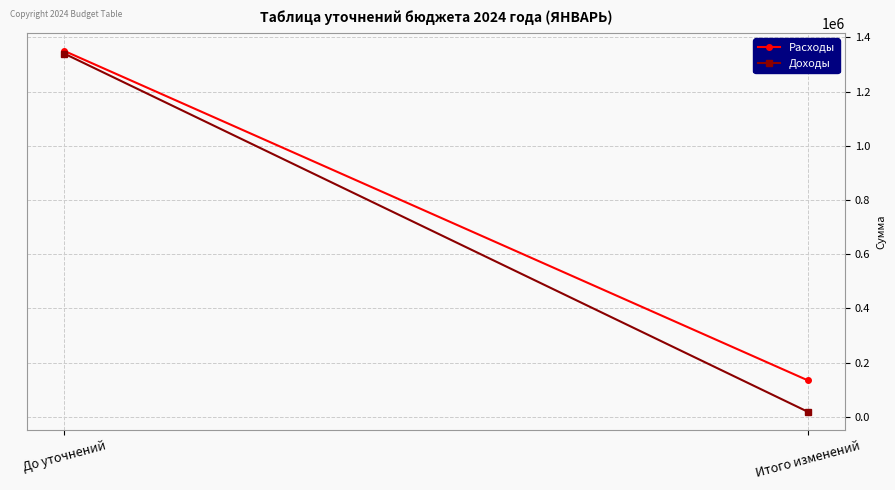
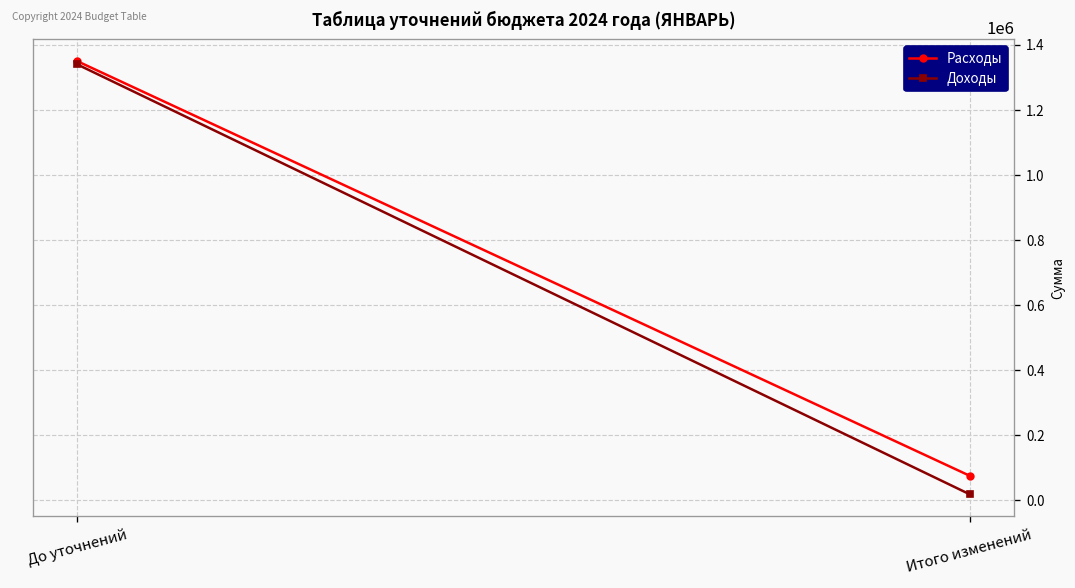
  {
    "Расходы": {
      "До уточнений": 1350000,
-     "Итого изменений": 130000
+     "Итого изменений": 80000
    },
    "Доходы": {
      "До уточнений": 1340000,
      "Итого изменений": 20000
    }
  }
